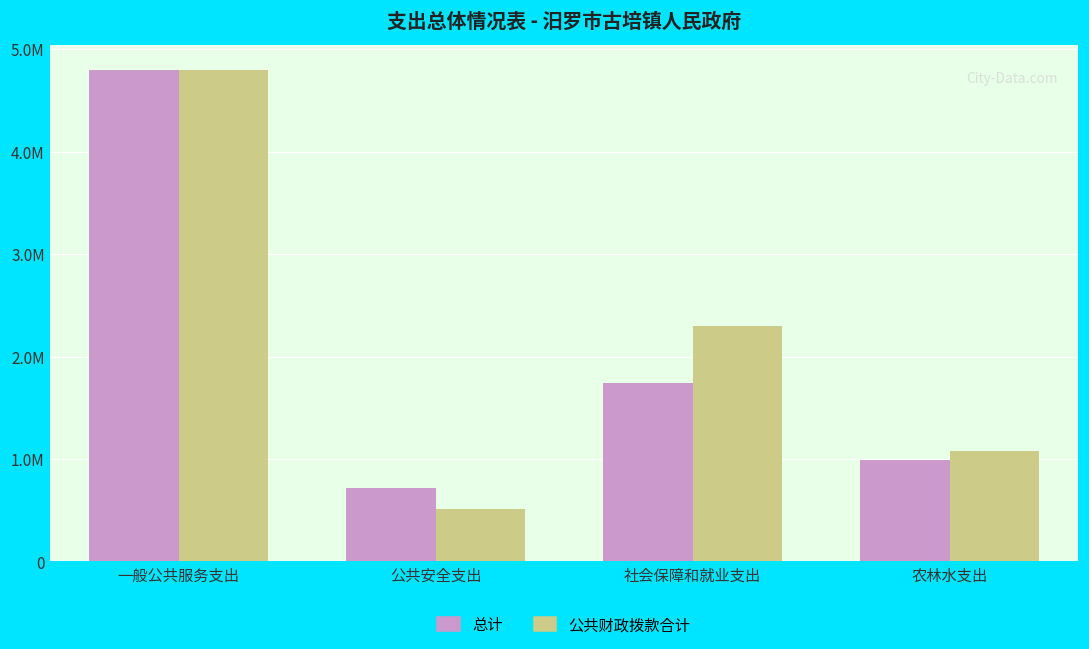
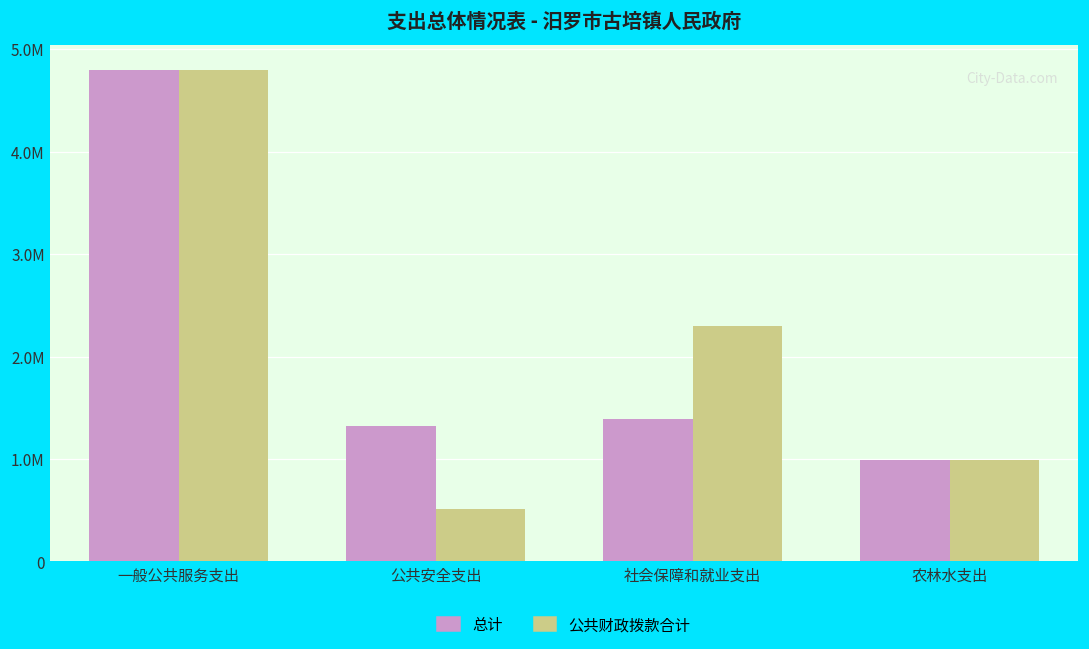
  {
    "总计": {
      "一般公共服务支出": 4800000,
-     "公共安全支出": 700000,
-     "社会保障和就业支出": 1700000,
+     "公共安全支出": 1300000,
+     "社会保障和就业支出": 1400000,
      "农林水支出": 1000000
    },
    "公共财政拨款合计": {
      "一般公共服务支出": 4800000,
      "公共安全支出": 500000,
      "社会保障和就业支出": 2300000,
-     "农林水支出": 1100000
+     "农林水支出": 1000000
    }
  }
